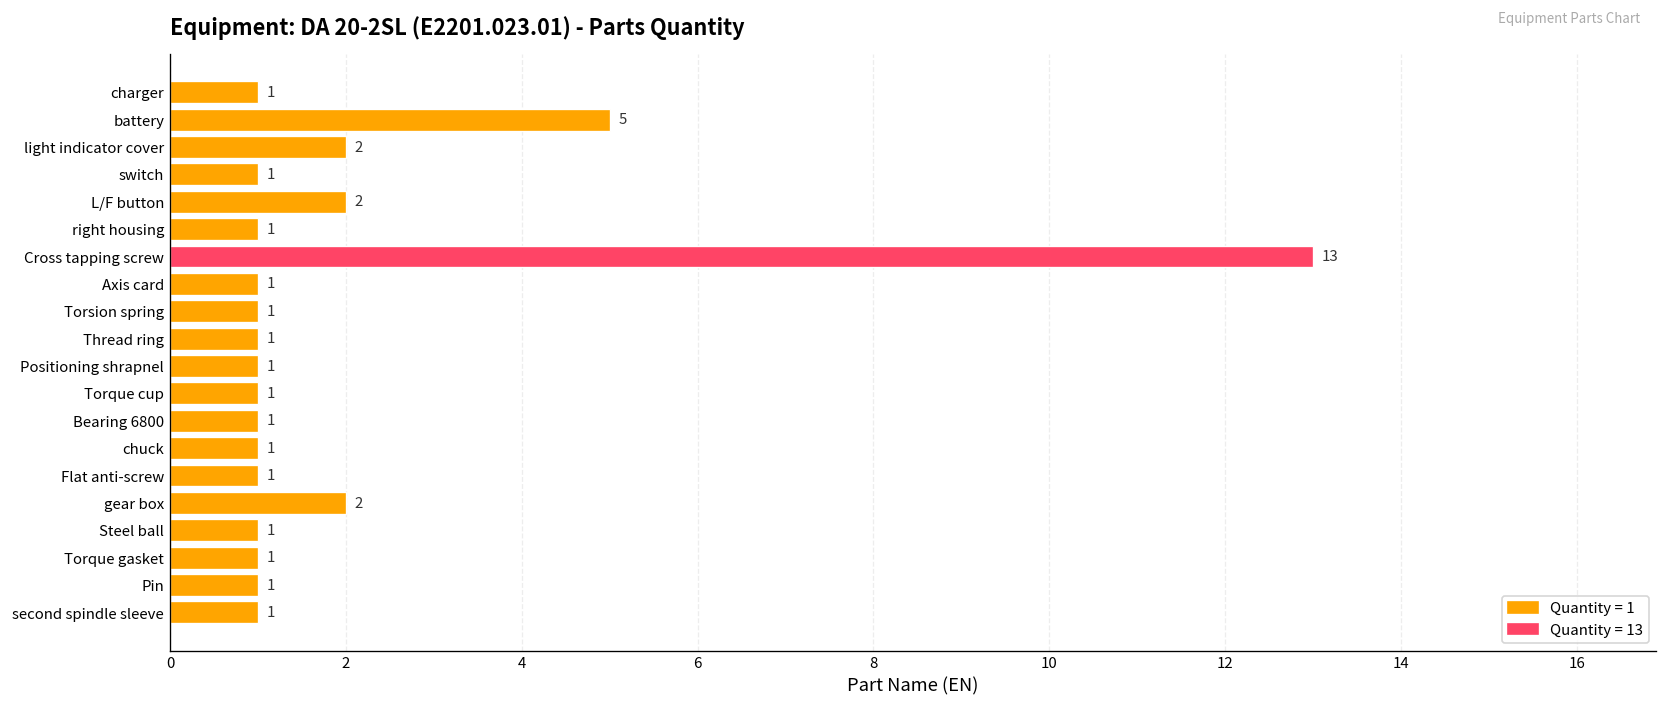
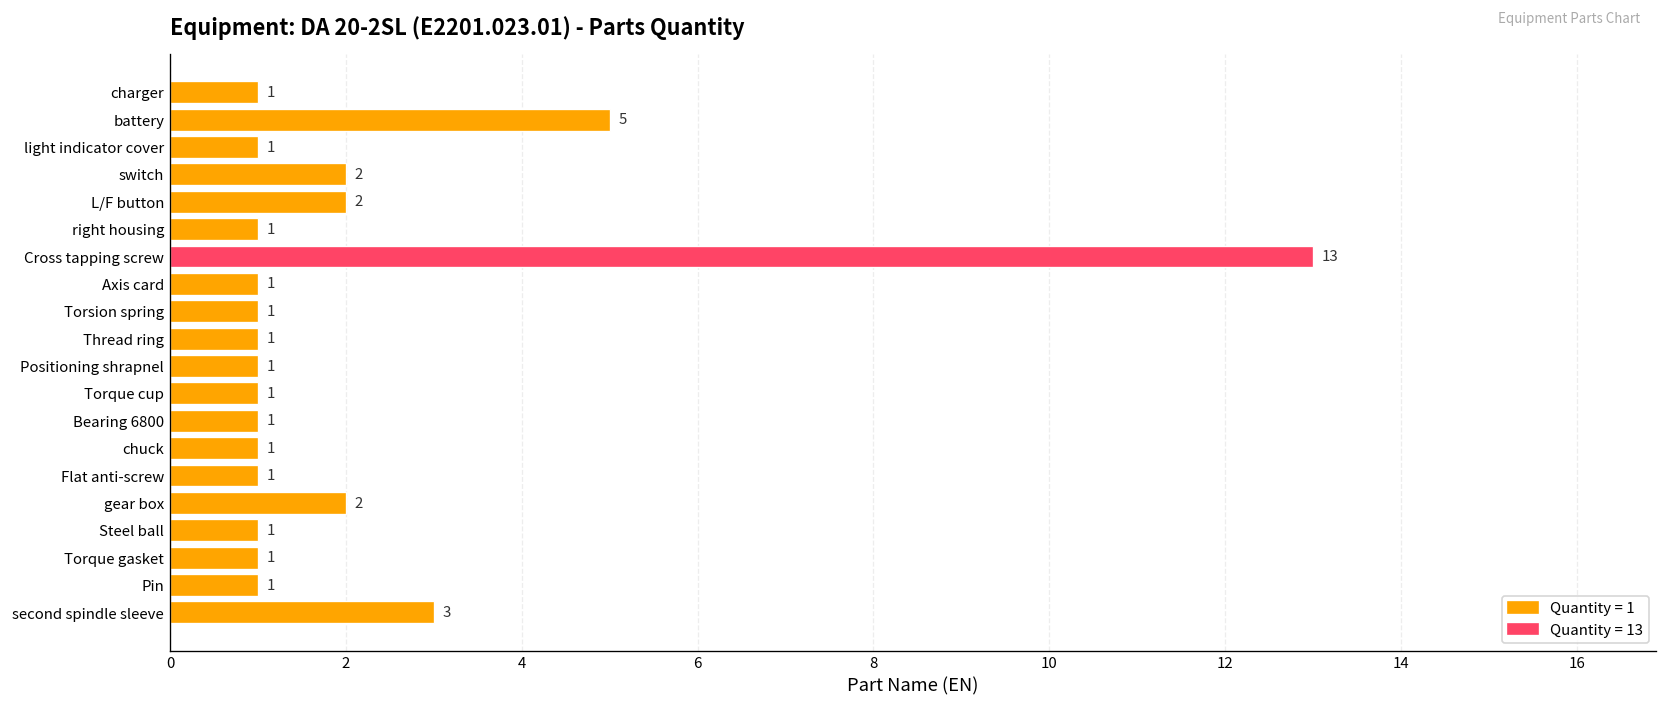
  {
    "charger": 1,
    "battery": 5,
-   "light indicator cover": 2,
-   "switch": 1,
+   "light indicator cover": 1,
+   "switch": 2,
    "L/F button": 2,
    "right housing": 1,
    "Cross tapping screw": 13,
    "Axis card": 1,
    "Torsion spring": 1,
    "Thread ring": 1,
    "Positioning shrapnel": 1,
    "Torque cup": 1,
    "Bearing 6800": 1,
    "chuck": 1,
    "Flat anti-screw": 1,
    "gear box": 2,
    "Steel ball": 1,
    "Torque gasket": 1,
    "Pin": 1,
-   "second spindle sleeve": 1
+   "second spindle sleeve": 3
  }
